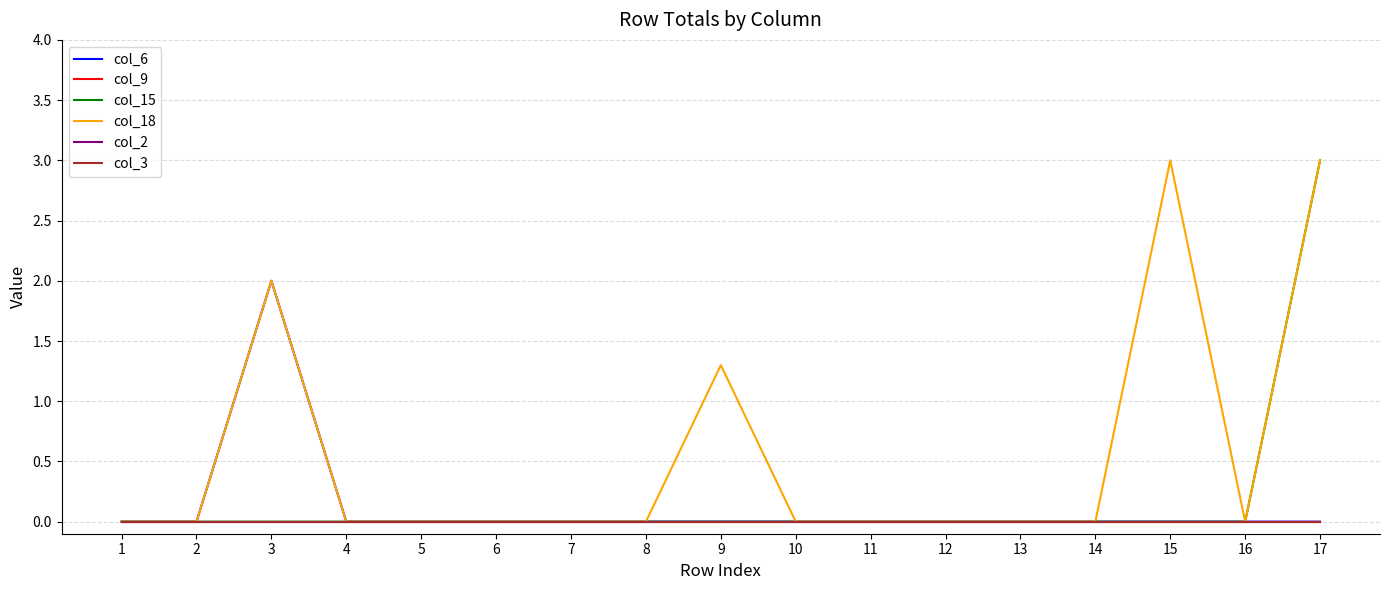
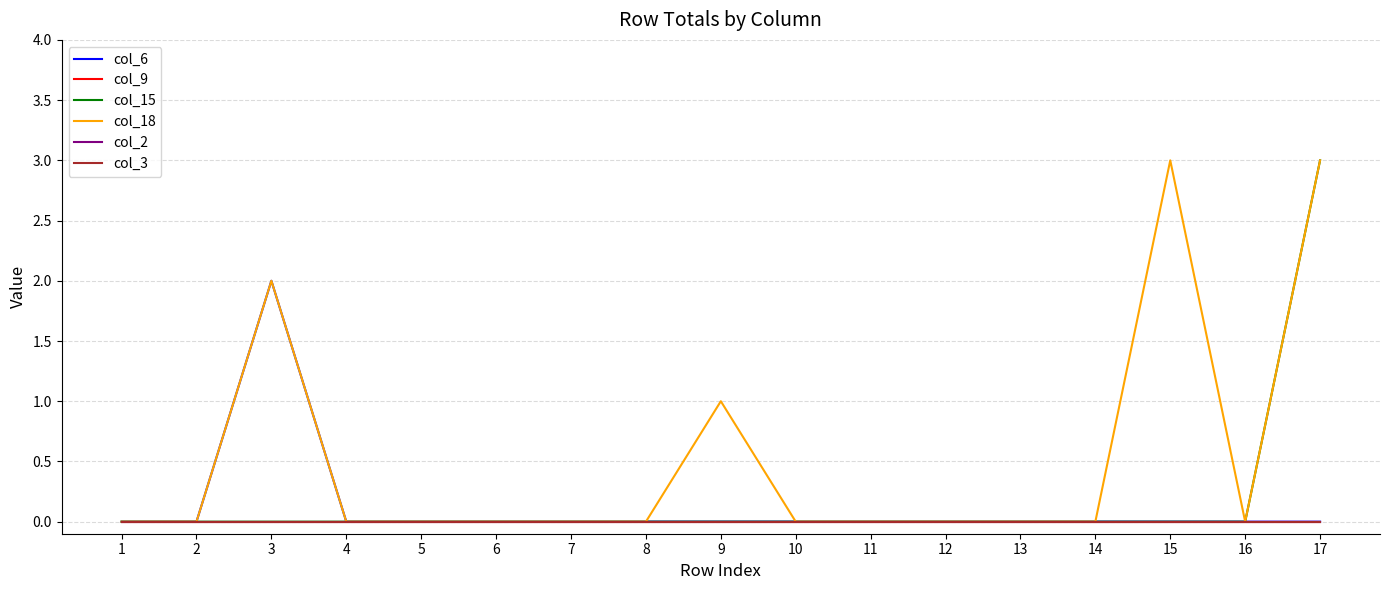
  {
    "col_18": {
-     "9": 1.3,
+     "9": 1.0,
      "15": 3.0
    }
  }
